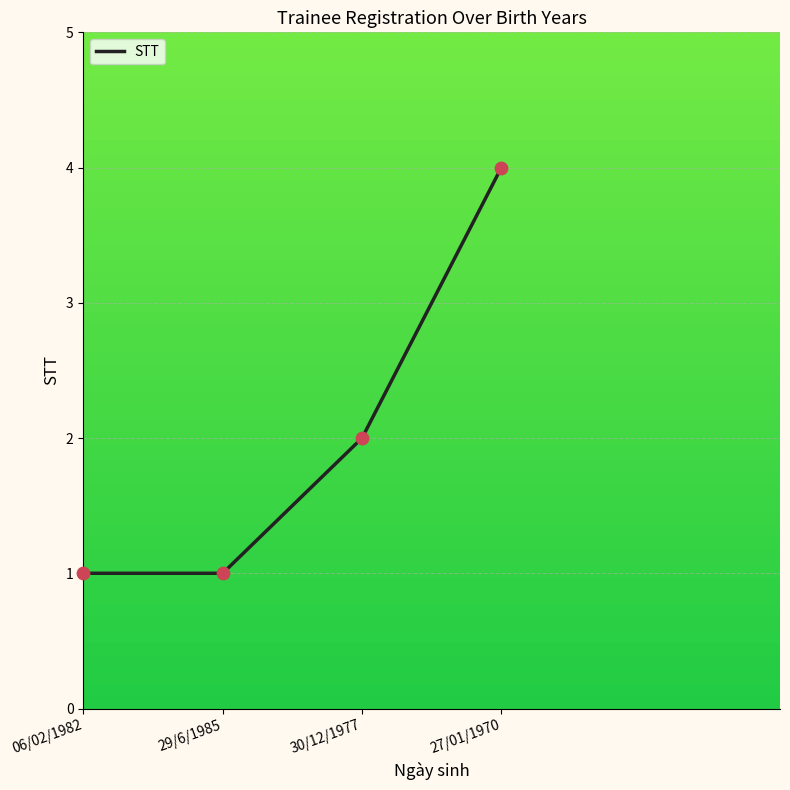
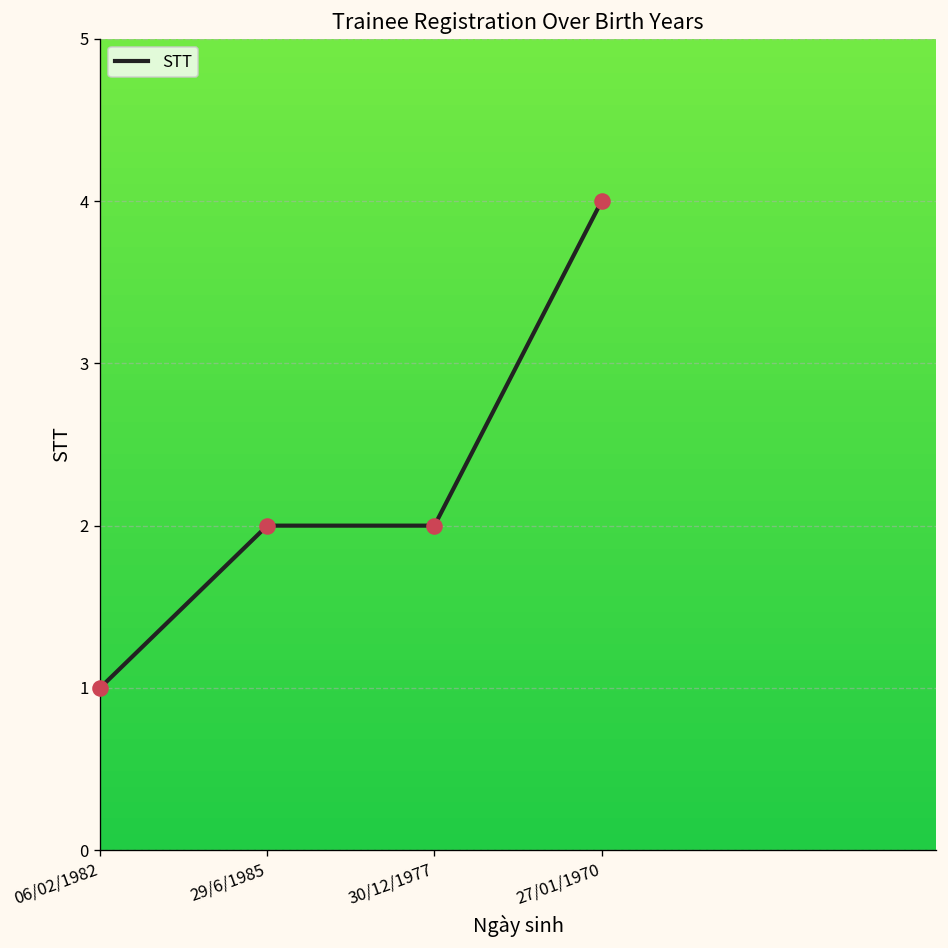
  {
    "06/02/1982": 1,
-   "29/6/1985": 1,
+   "29/6/1985": 2,
    "30/12/1977": 2,
    "27/01/1970": 4
  }
